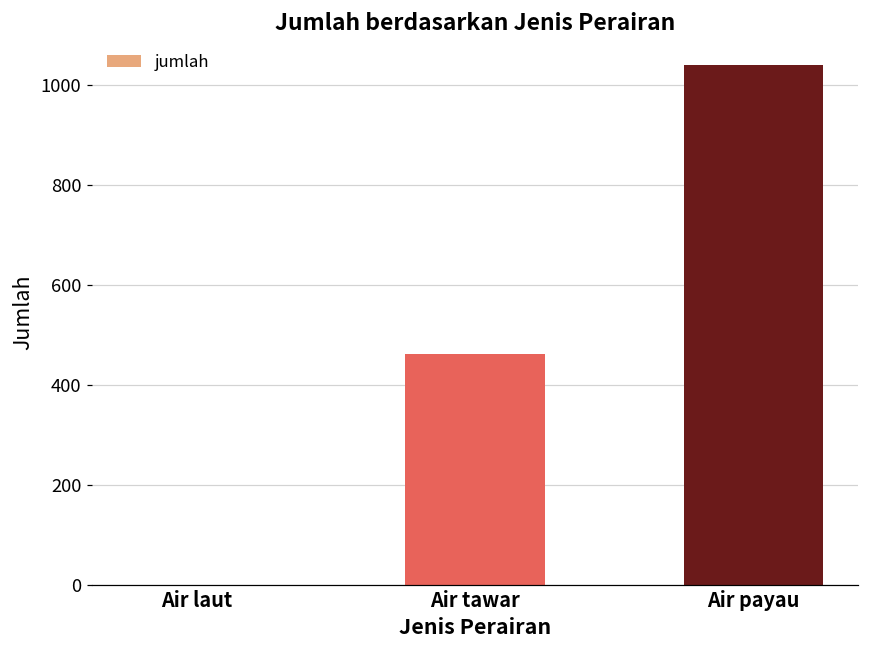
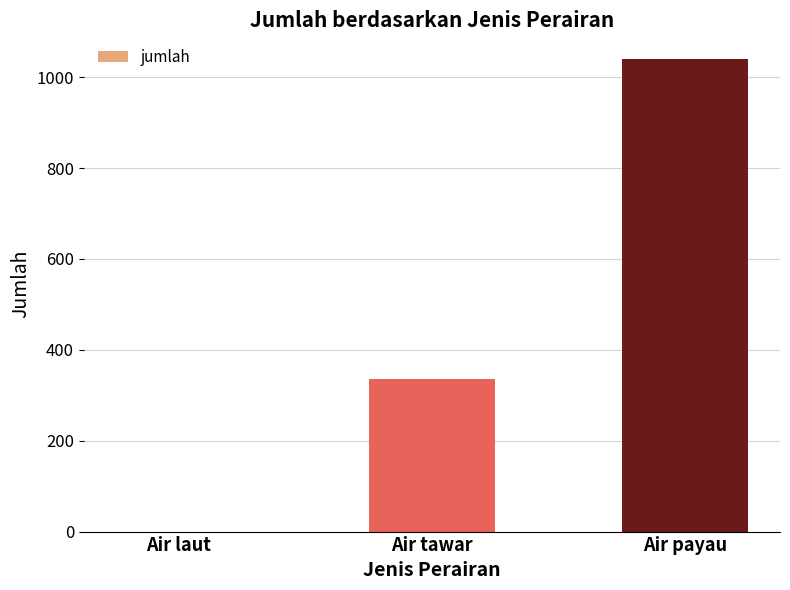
  {
    "Air laut": 0,
-   "Air tawar": 460,
+   "Air tawar": 340,
    "Air payau": 1040
  }
